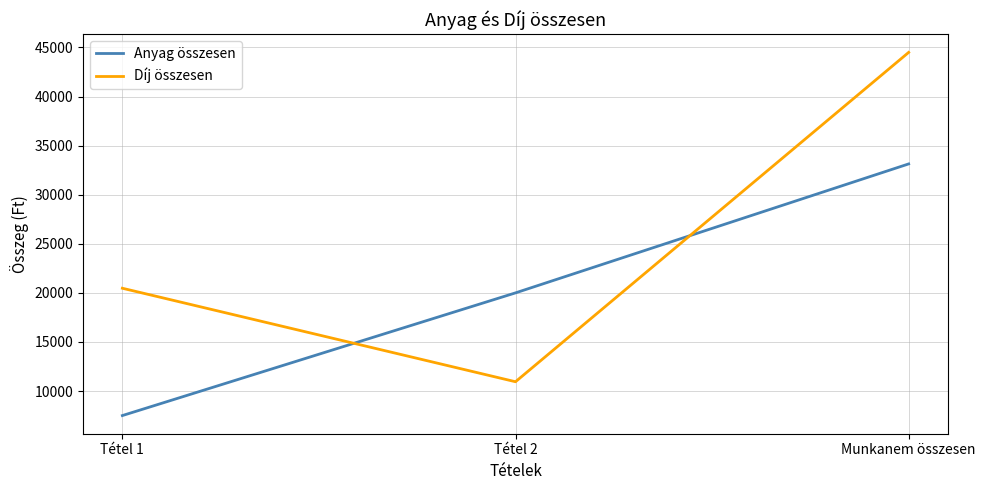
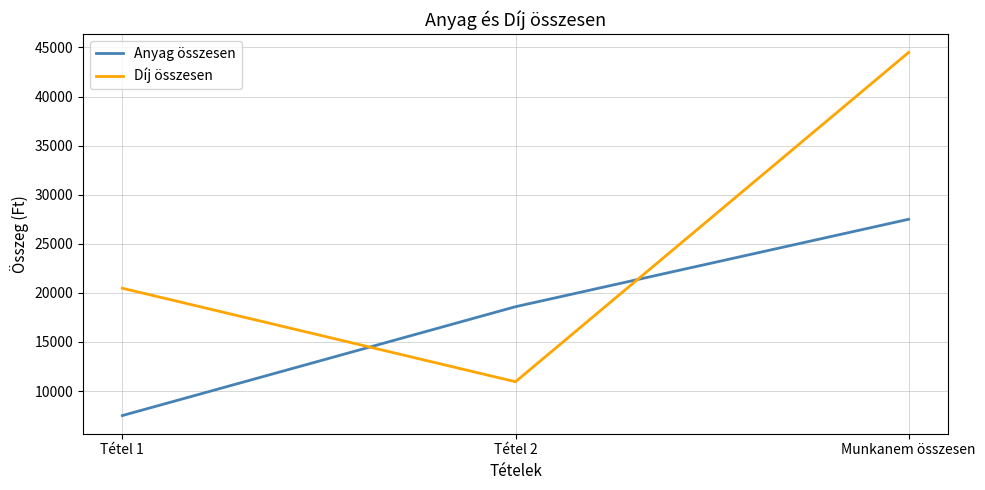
  {
    "Anyag összesen": {
      "Tétel 1": 8000,
-     "Tétel 2": 20000,
-     "Munkanem összesen": 33000
+     "Tétel 2": 19000,
+     "Munkanem összesen": 28000
    },
    "Díj összesen": {
      "Tétel 1": 20000,
      "Tétel 2": 11000,
      "Munkanem összesen": 45000
    }
  }
